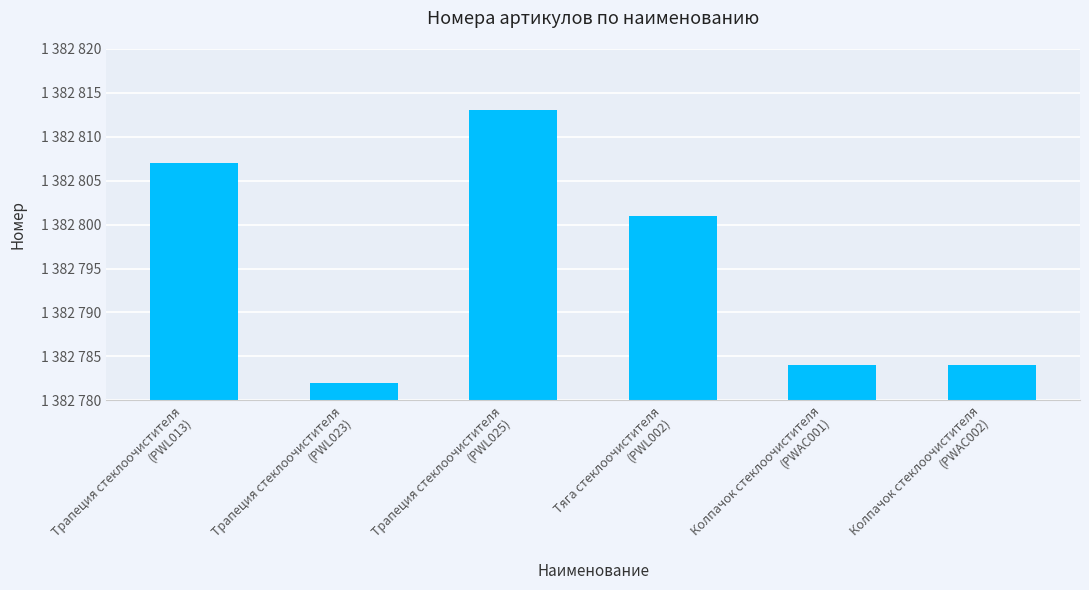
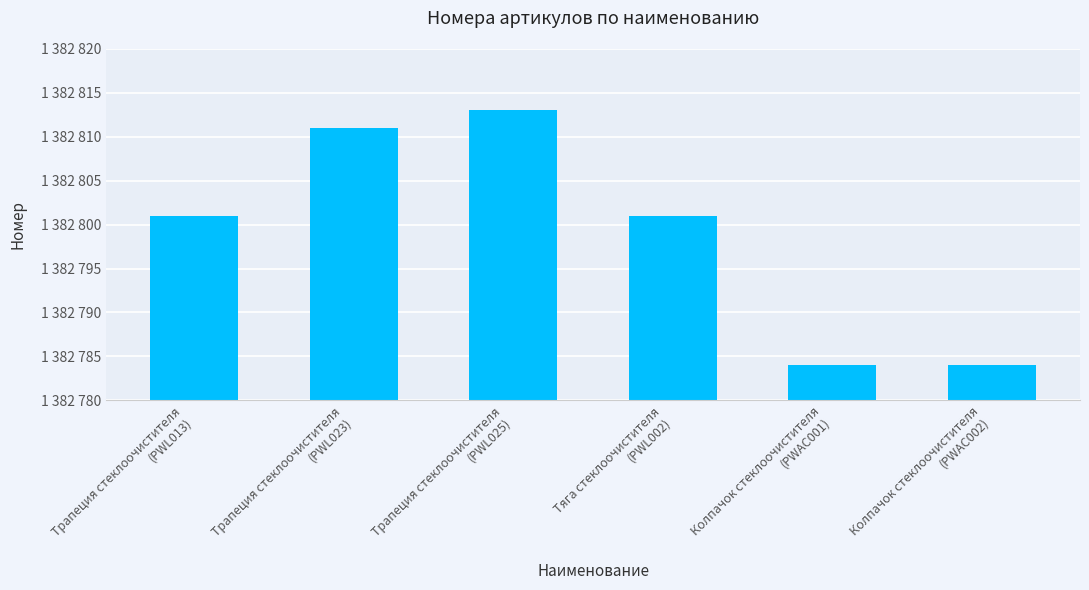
  {
-   "Трапеция стеклоочистителя (PWL013)": 1382807,
-   "Трапеция стеклоочистителя (PWL023)": 1382782,
+   "Трапеция стеклоочистителя (PWL013)": 1382801,
+   "Трапеция стеклоочистителя (PWL023)": 1382811,
    "Трапеция стеклоочистителя (PWL025)": 1382813,
    "Тяга стеклоочистителя (PWL002)": 1382801,
    "Колпачок стеклоочистителя (PWAC001)": 1382784,
    "Колпачок стеклоочистителя (PWAC002)": 1382784
  }
